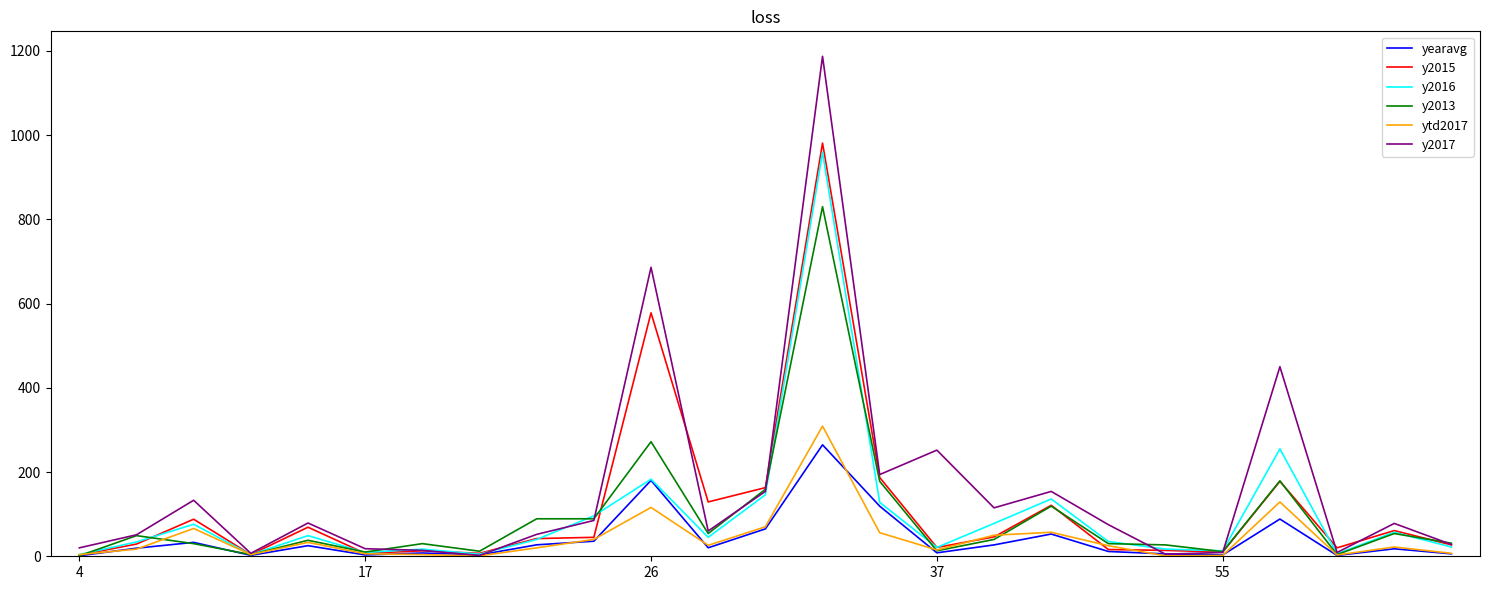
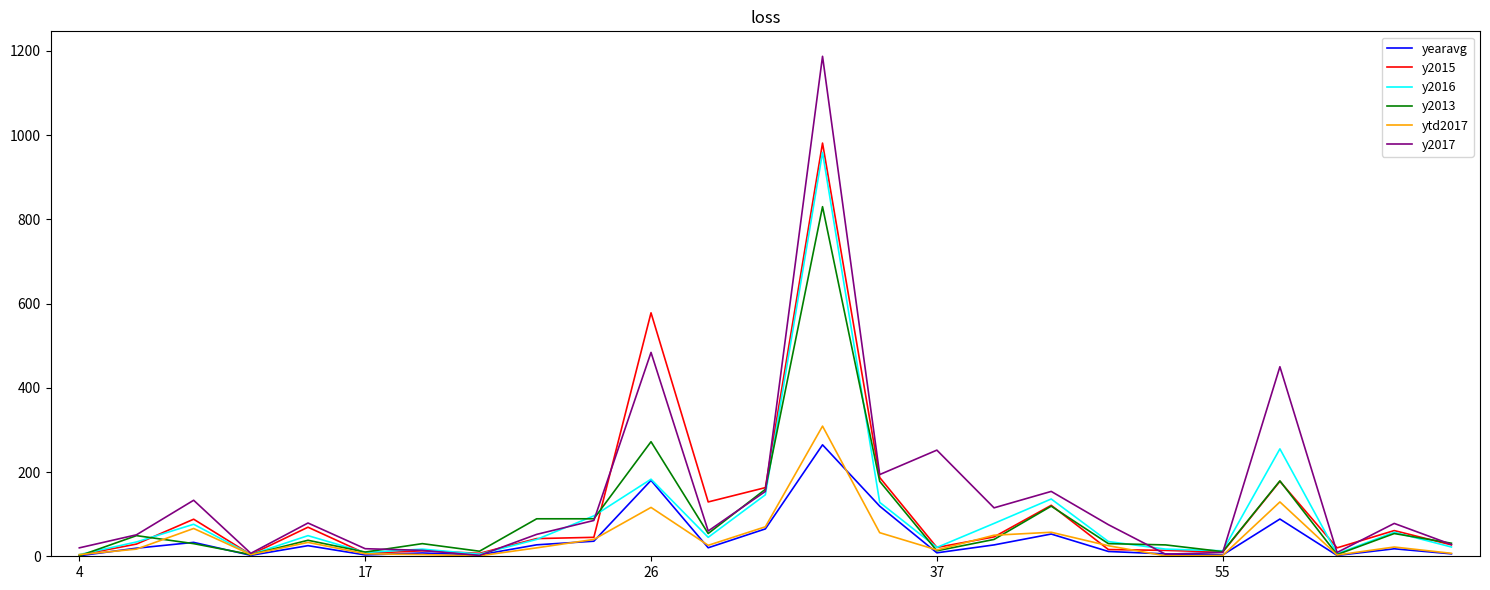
  {
    "y2015": {
      "26": 580
    },
    "y2013": {
      "26": 270
    },
    "ytd2017": {
      "26": 120
    },
    "y2017": {
-     "26": 690,
+     "26": 480,
      "37": 250
    }
  }
